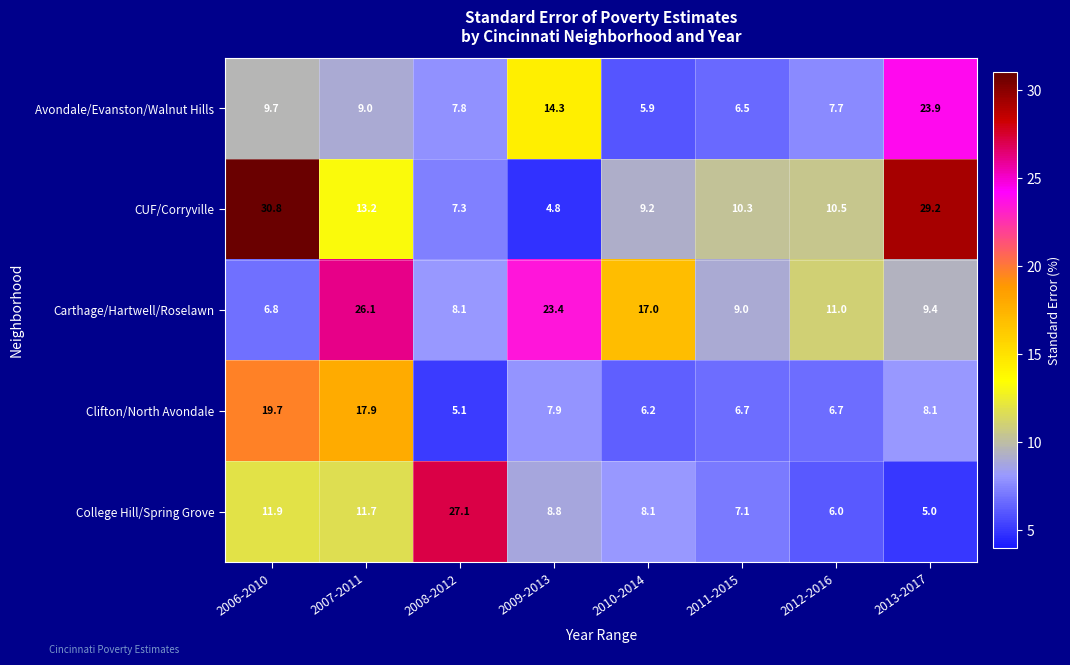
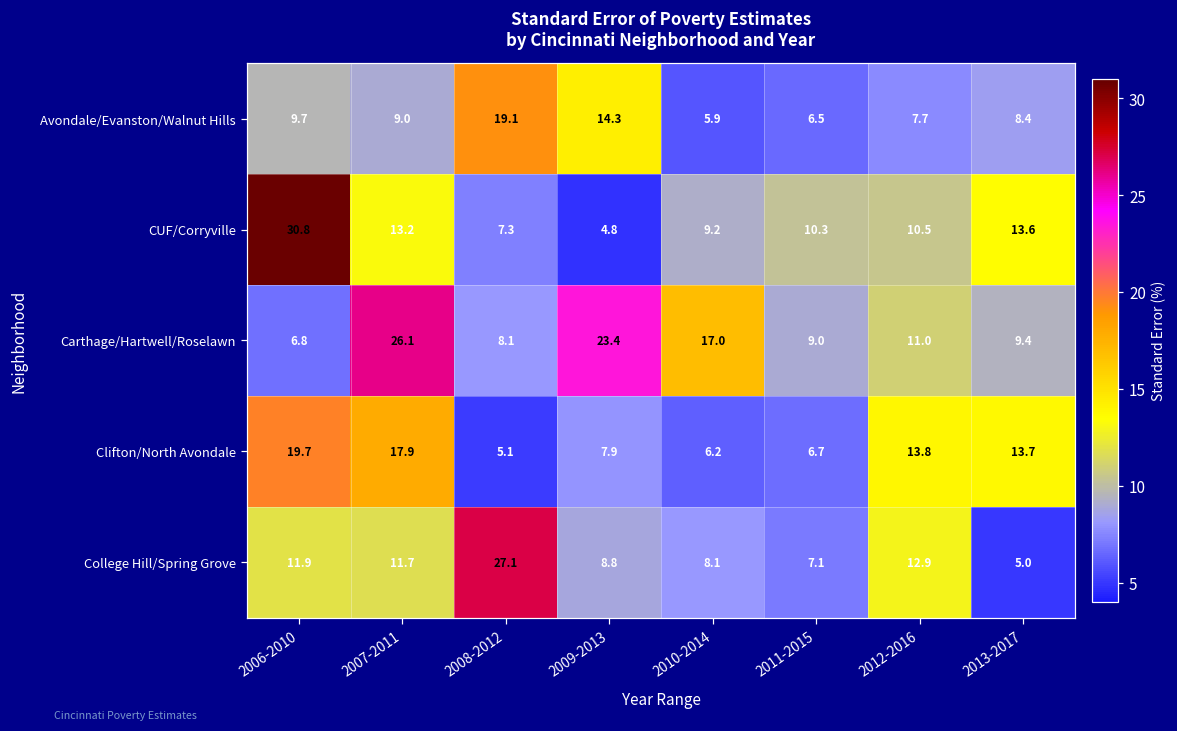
  {
    "Avondale/Evanston/Walnut Hills": {
      "2006-2010": 9.7,
      "2007-2011": 9.0,
-     "2008-2012": 7.8,
+     "2008-2012": 19.1,
      "2009-2013": 14.3,
      "2010-2014": 5.9,
      "2011-2015": 6.5,
      "2012-2016": 7.7,
-     "2013-2017": 23.9
+     "2013-2017": 8.4
    },
    "CUF/Corryville": {
      "2006-2010": 30.8,
      "2007-2011": 13.2,
      "2008-2012": 7.3,
      "2009-2013": 4.8,
      "2010-2014": 9.2,
      "2011-2015": 10.3,
      "2012-2016": 10.5,
-     "2013-2017": 29.2
+     "2013-2017": 13.6
    },
    "Carthage/Hartwell/Roselawn": {
      "2006-2010": 6.8,
      "2007-2011": 26.1,
      "2008-2012": 8.1,
      "2009-2013": 23.4,
      "2010-2014": 17.0,
      "2011-2015": 9.0,
      "2012-2016": 11.0,
      "2013-2017": 9.4
    },
    "Clifton/North Avondale": {
      "2006-2010": 19.7,
      "2007-2011": 17.9,
      "2008-2012": 5.1,
      "2009-2013": 7.9,
      "2010-2014": 6.2,
      "2011-2015": 6.7,
-     "2012-2016": 6.7,
-     "2013-2017": 8.1
+     "2012-2016": 13.8,
+     "2013-2017": 13.7
    },
    "College Hill/Spring Grove": {
      "2006-2010": 11.9,
      "2007-2011": 11.7,
      "2008-2012": 27.1,
      "2009-2013": 8.8,
      "2010-2014": 8.1,
      "2011-2015": 7.1,
-     "2012-2016": 6.0,
+     "2012-2016": 12.9,
      "2013-2017": 5.0
    }
  }
